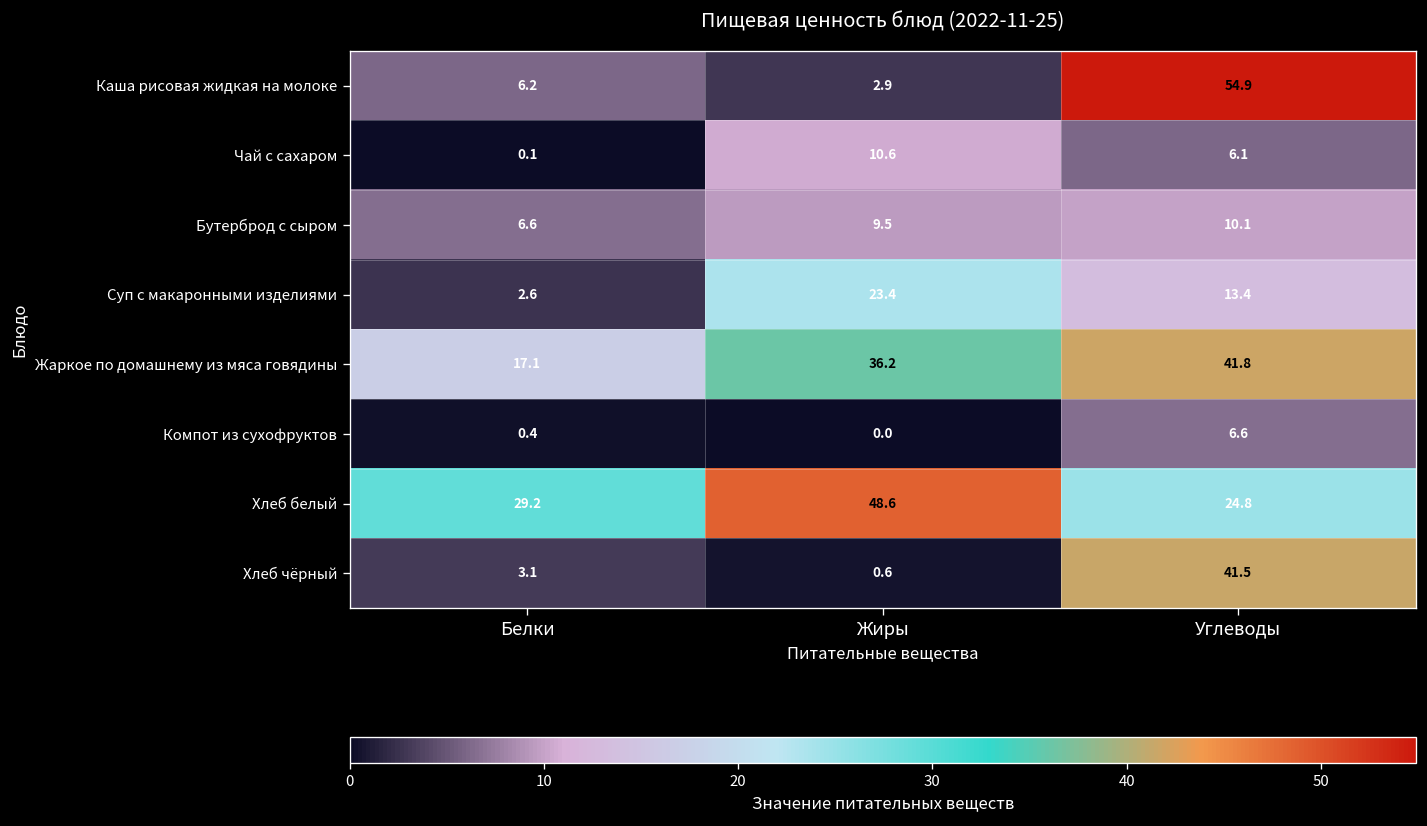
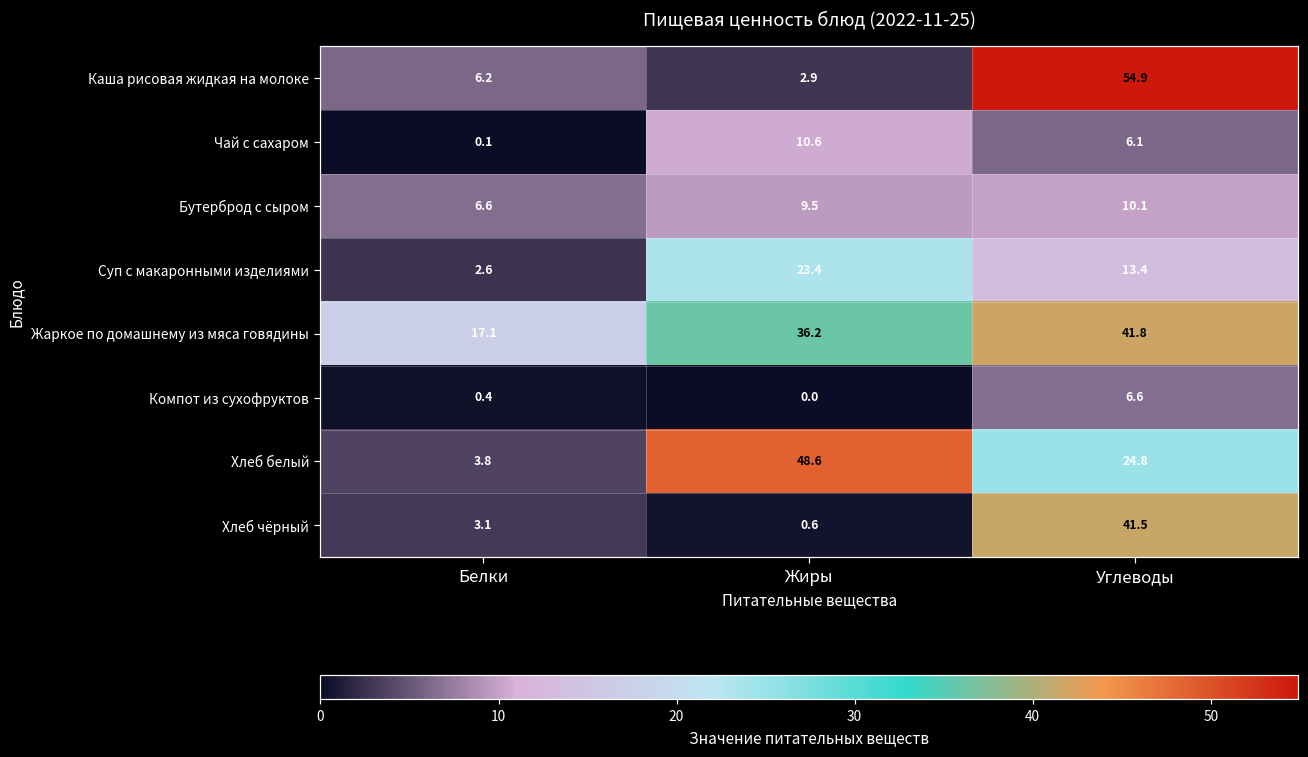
  {
    "Каша рисовая жидкая на молоке": {
      "Белки": 6.2,
      "Жиры": 2.9,
      "Углеводы": 54.9
    },
    "Чай с сахаром": {
      "Белки": 0.1,
      "Жиры": 10.6,
      "Углеводы": 6.1
    },
    "Бутерброд с сыром": {
      "Белки": 6.6,
      "Жиры": 9.5,
      "Углеводы": 10.1
    },
    "Суп с макаронными изделиями": {
      "Белки": 2.6,
      "Жиры": 23.4,
      "Углеводы": 13.4
    },
    "Жаркое по домашнему из мяса говядины": {
      "Белки": 17.1,
      "Жиры": 36.2,
      "Углеводы": 41.8
    },
    "Компот из сухофруктов": {
      "Белки": 0.4,
      "Жиры": 0.0,
      "Углеводы": 6.6
    },
    "Хлеб белый": {
-     "Белки": 29.2,
+     "Белки": 3.8,
      "Жиры": 48.6,
      "Углеводы": 24.8
    },
    "Хлеб чёрный": {
      "Белки": 3.1,
      "Жиры": 0.6,
      "Углеводы": 41.5
    }
  }
